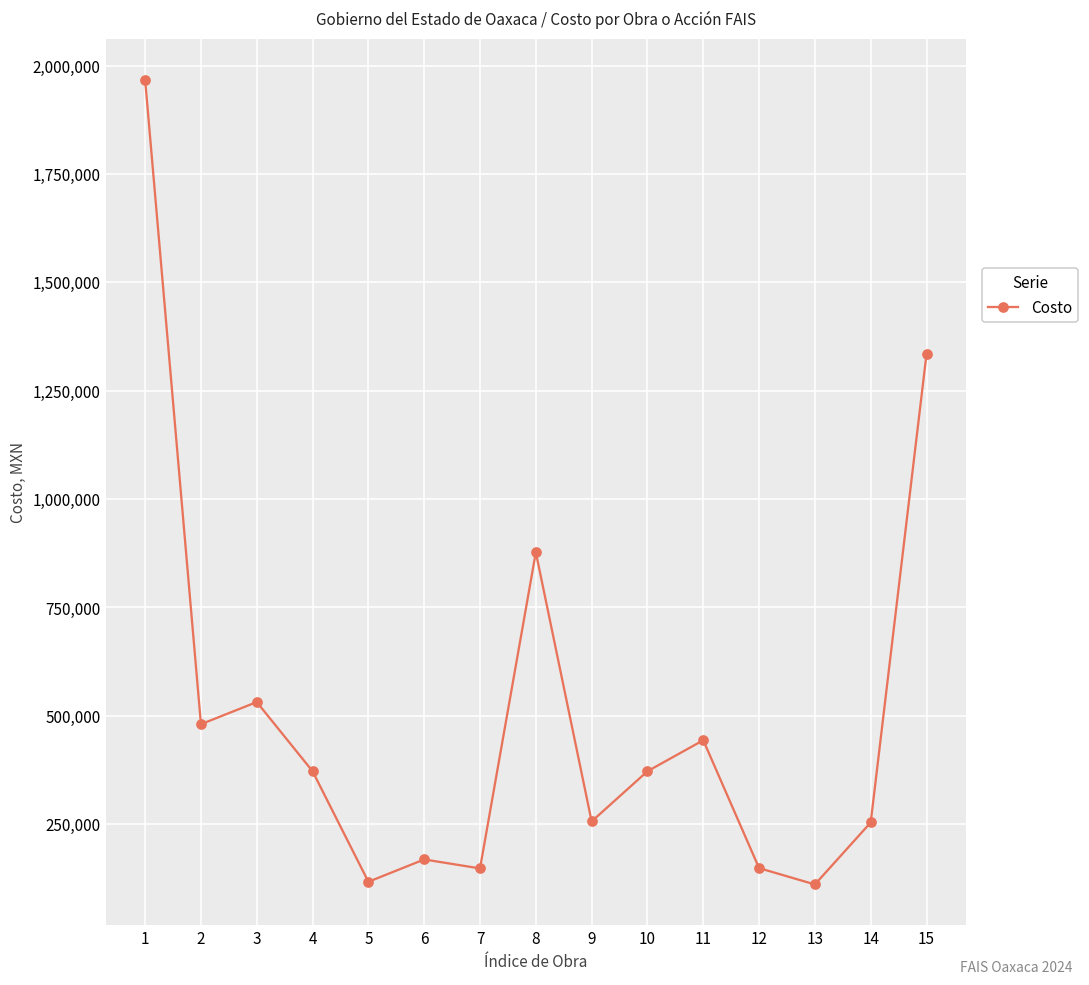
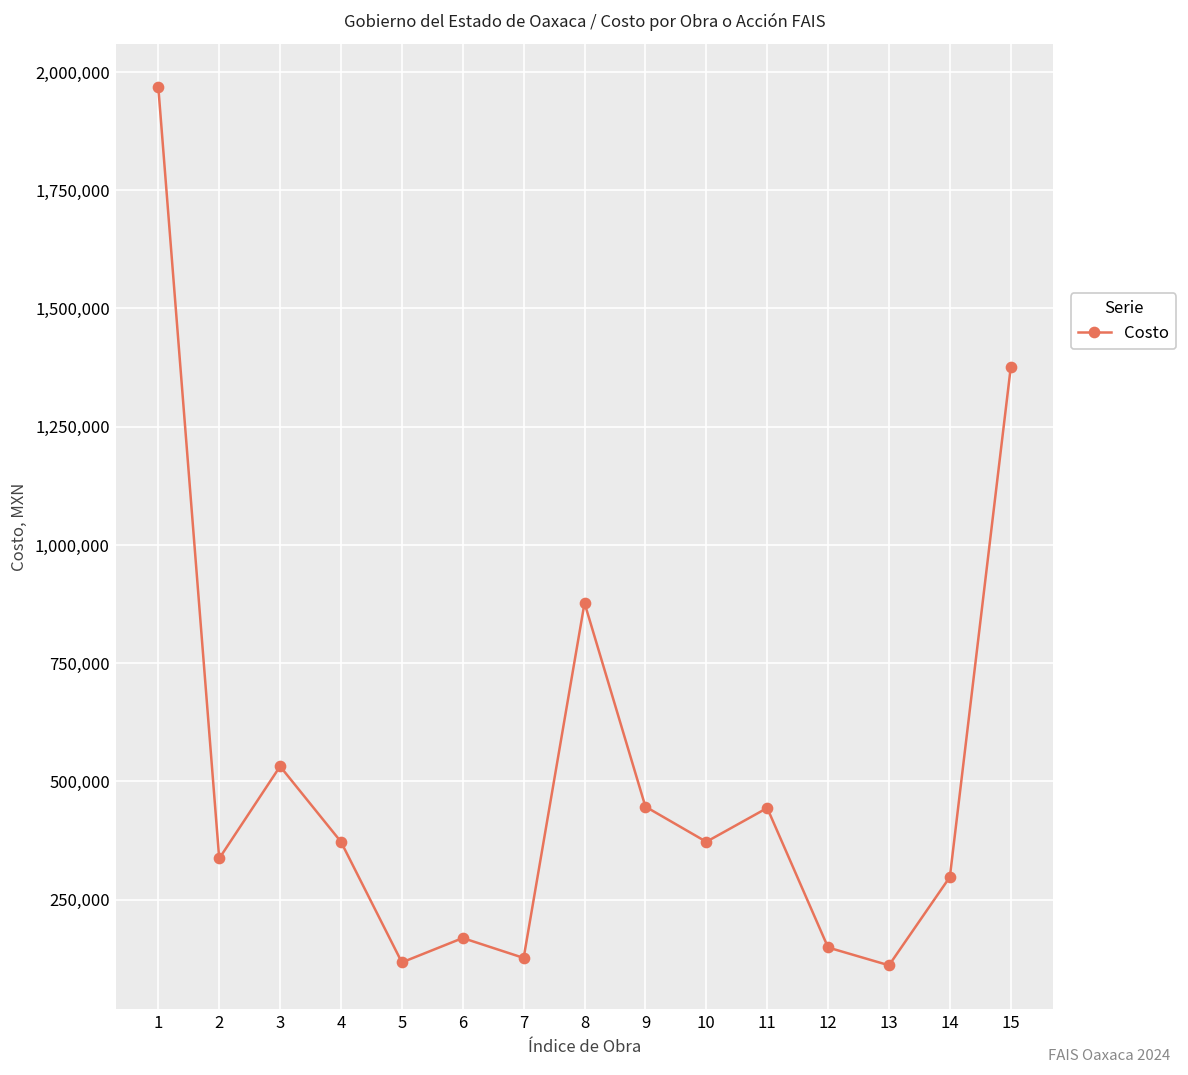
  {
    "1": "1,970,000",
-   "2": "480,000",
+   "2": "340,000",
    "3": "530,000",
    "4": "370,000",
    "5": "120,000",
    "6": "170,000",
-   "7": "150,000",
+   "7": "130,000",
    "8": "880,000",
-   "9": "260,000",
+   "9": "450,000",
    "10": "370,000",
    "11": "440,000",
    "12": "150,000",
    "13": "110,000",
-   "14": "250,000",
-   "15": "1,330,000"
+   "14": "300,000",
+   "15": "1,380,000"
  }
